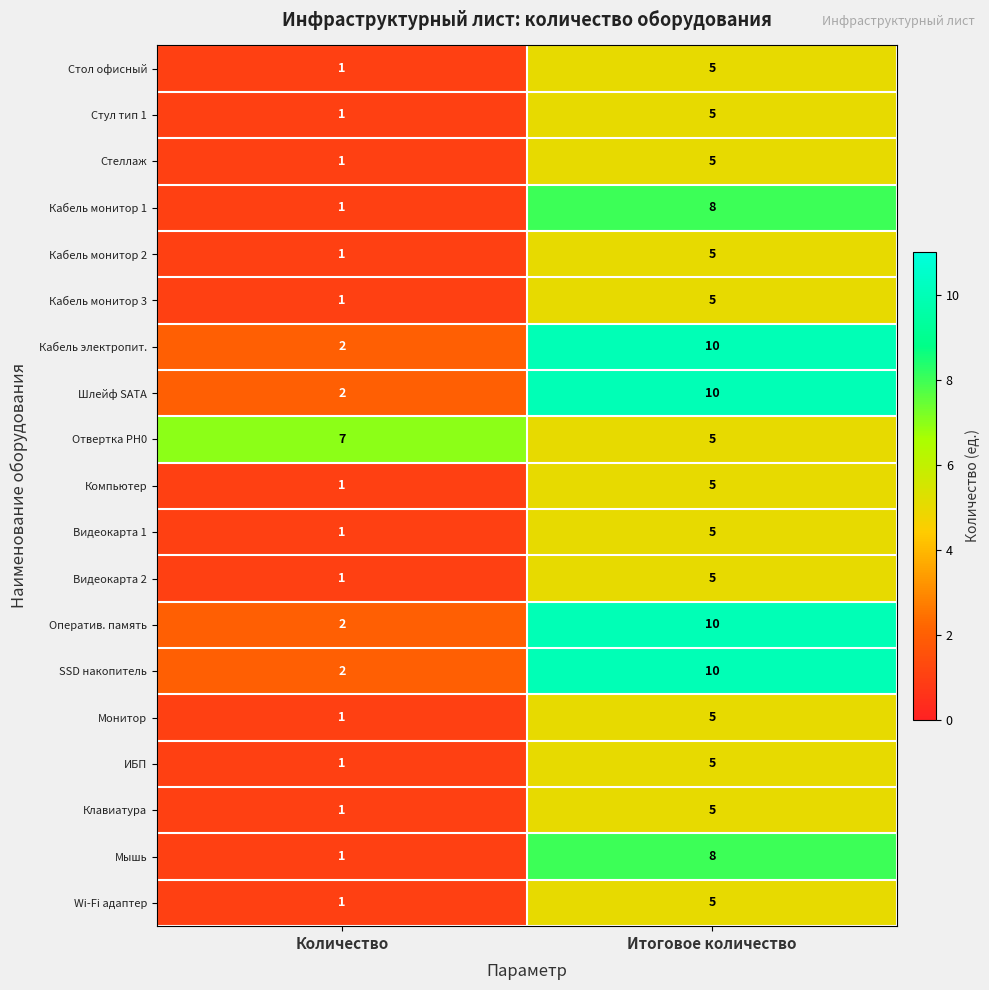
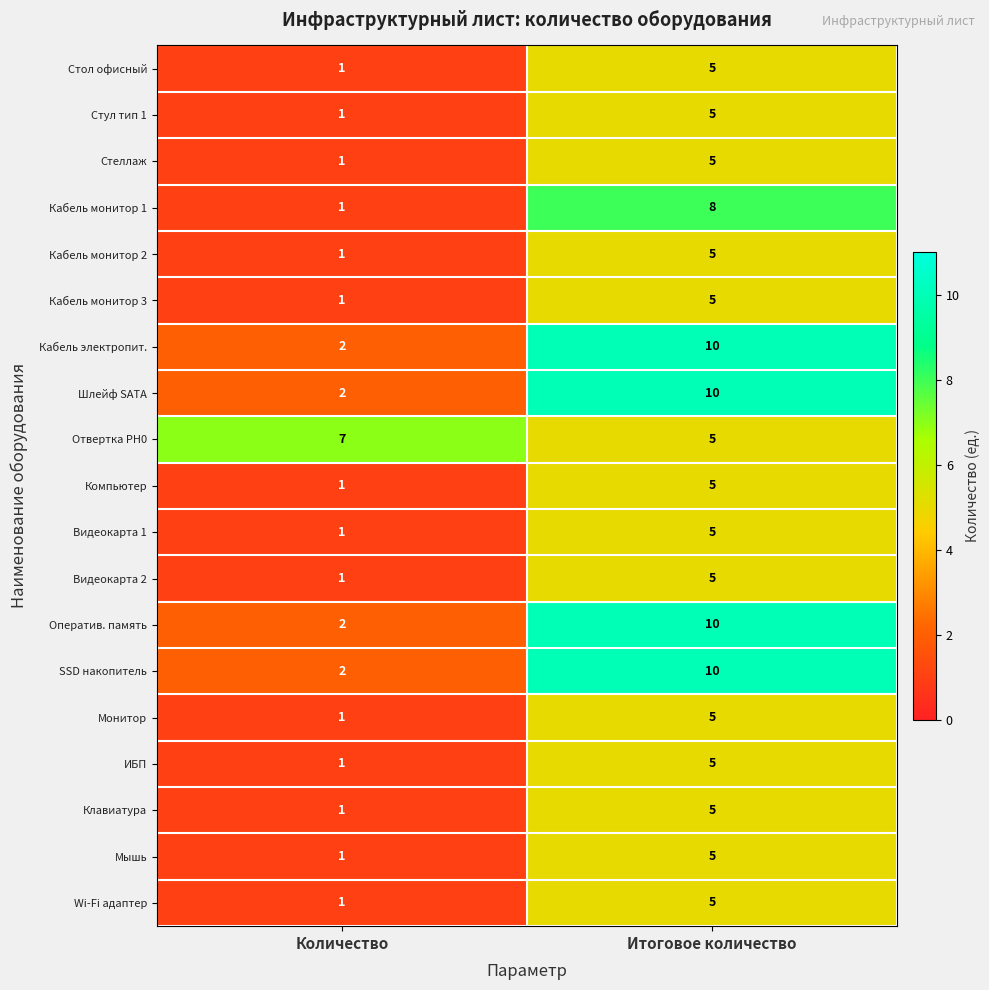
  {
    "Стол офисный": {
      "Количество": 1,
      "Итоговое количество": 5
    },
    "Стул тип 1": {
      "Количество": 1,
      "Итоговое количество": 5
    },
    "Стеллаж": {
      "Количество": 1,
      "Итоговое количество": 5
    },
    "Кабель монитор 1": {
      "Количество": 1,
      "Итоговое количество": 8
    },
    "Кабель монитор 2": {
      "Количество": 1,
      "Итоговое количество": 5
    },
    "Кабель монитор 3": {
      "Количество": 1,
      "Итоговое количество": 5
    },
    "Кабель электропит.": {
      "Количество": 2,
      "Итоговое количество": 10
    },
    "Шлейф SATA": {
      "Количество": 2,
      "Итоговое количество": 10
    },
    "Отвертка PH0": {
      "Количество": 7,
      "Итоговое количество": 5
    },
    "Компьютер": {
      "Количество": 1,
      "Итоговое количество": 5
    },
    "Видеокарта 1": {
      "Количество": 1,
      "Итоговое количество": 5
    },
    "Видеокарта 2": {
      "Количество": 1,
      "Итоговое количество": 5
    },
    "Оператив. память": {
      "Количество": 2,
      "Итоговое количество": 10
    },
    "SSD накопитель": {
      "Количество": 2,
      "Итоговое количество": 10
    },
    "Монитор": {
      "Количество": 1,
      "Итоговое количество": 5
    },
    "ИБП": {
      "Количество": 1,
      "Итоговое количество": 5
    },
    "Клавиатура": {
      "Количество": 1,
      "Итоговое количество": 5
    },
    "Мышь": {
      "Количество": 1,
-     "Итоговое количество": 8
+     "Итоговое количество": 5
    },
    "Wi-Fi адаптер": {
      "Количество": 1,
      "Итоговое количество": 5
    }
  }
